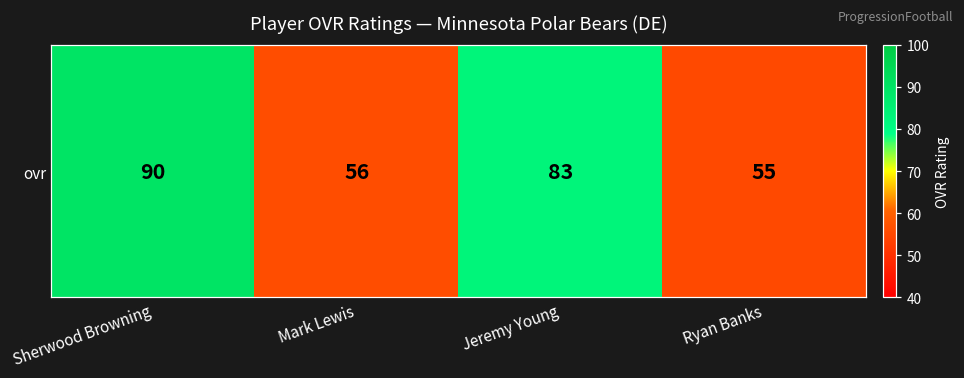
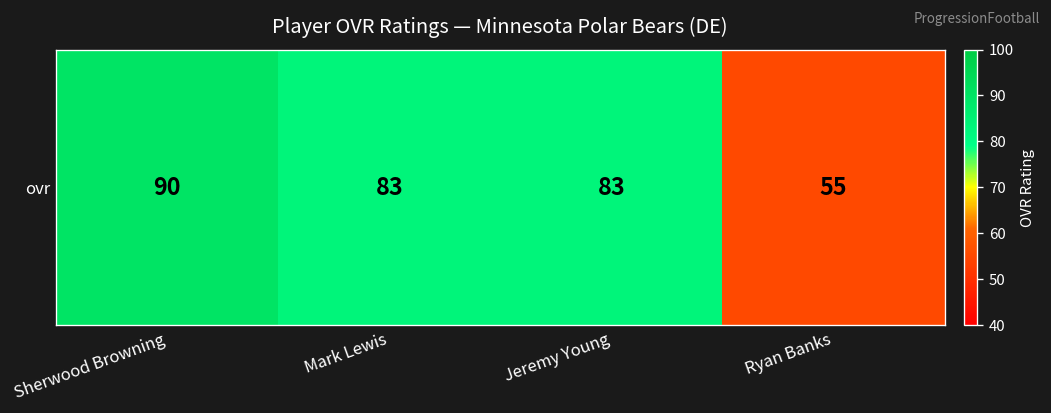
  {
    "ovr": {
      "Sherwood Browning": 90,
-     "Mark Lewis": 56,
+     "Mark Lewis": 83,
      "Jeremy Young": 83,
      "Ryan Banks": 55
    }
  }
